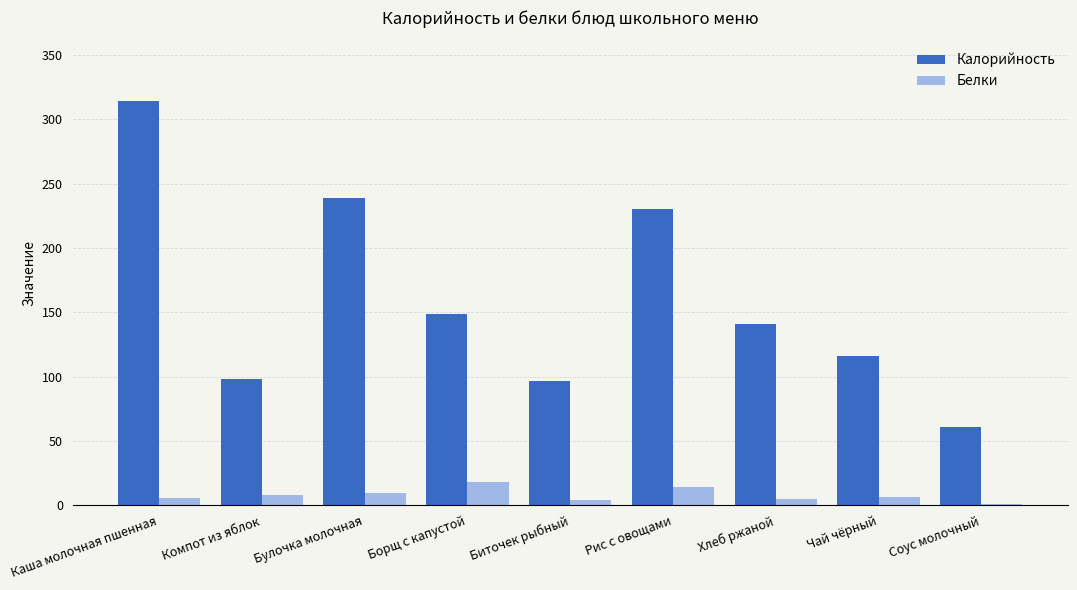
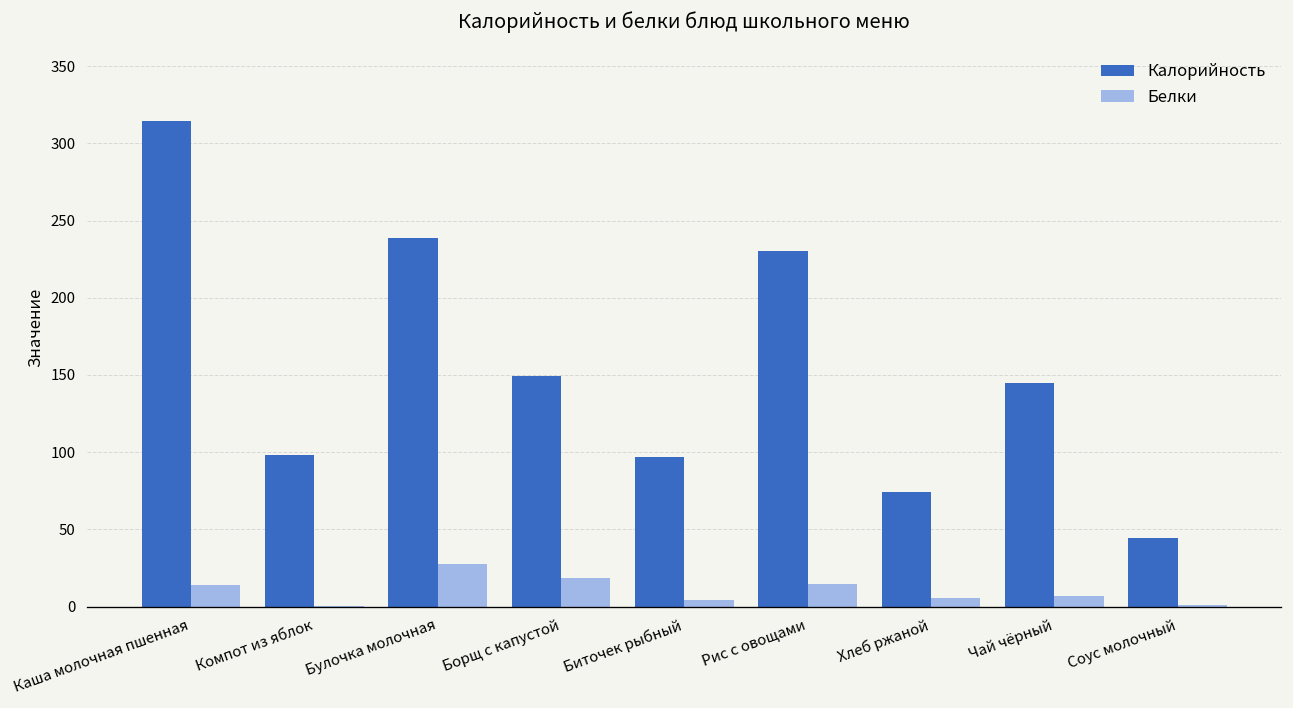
  {
    "Калорийность": {
      "Каша молочная пшенная": 314,
      "Компот из яблок": 98,
      "Булочка молочная": 239,
      "Борщ с капустой": 149,
      "Биточек рыбный": 97,
      "Рис с овощами": 230,
-     "Хлеб ржаной": 141,
-     "Чай чёрный": 116,
-     "Соус молочный": 61
+     "Хлеб ржаной": 74,
+     "Чай чёрный": 145,
+     "Соус молочный": 45
    },
    "Белки": {
-     "Каша молочная пшенная": 6,
-     "Компот из яблок": 8,
-     "Булочка молочная": 9,
+     "Каша молочная пшенная": 14,
+     "Компот из яблок": 0,
+     "Булочка молочная": 27,
      "Борщ с капустой": 18,
      "Биточек рыбный": 4,
      "Рис с овощами": 15,
      "Хлеб ржаной": 5,
      "Чай чёрный": 7
    }
  }
